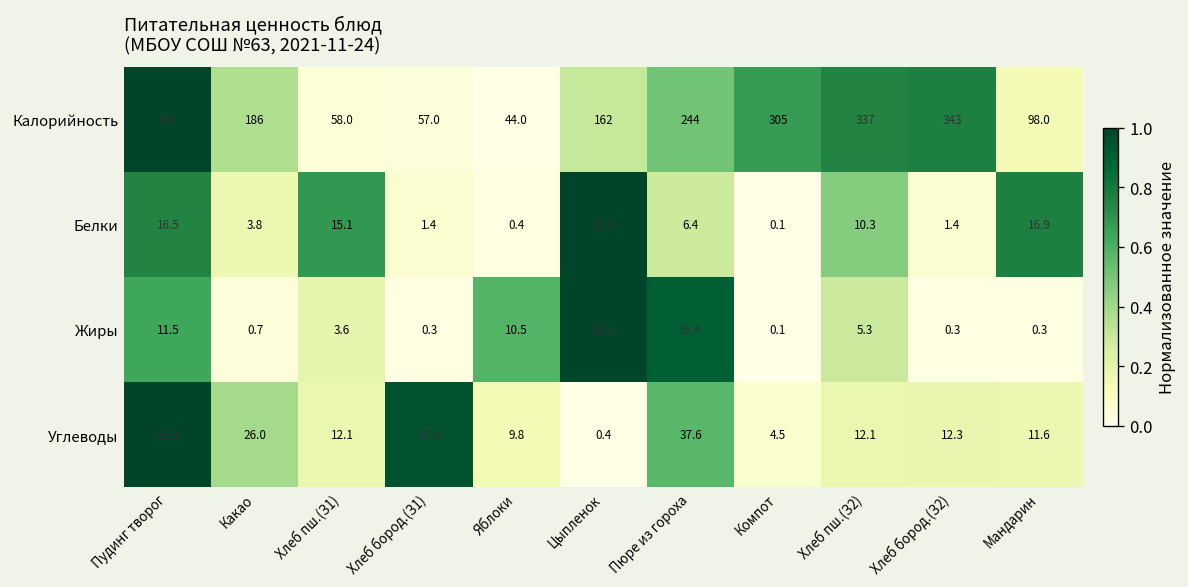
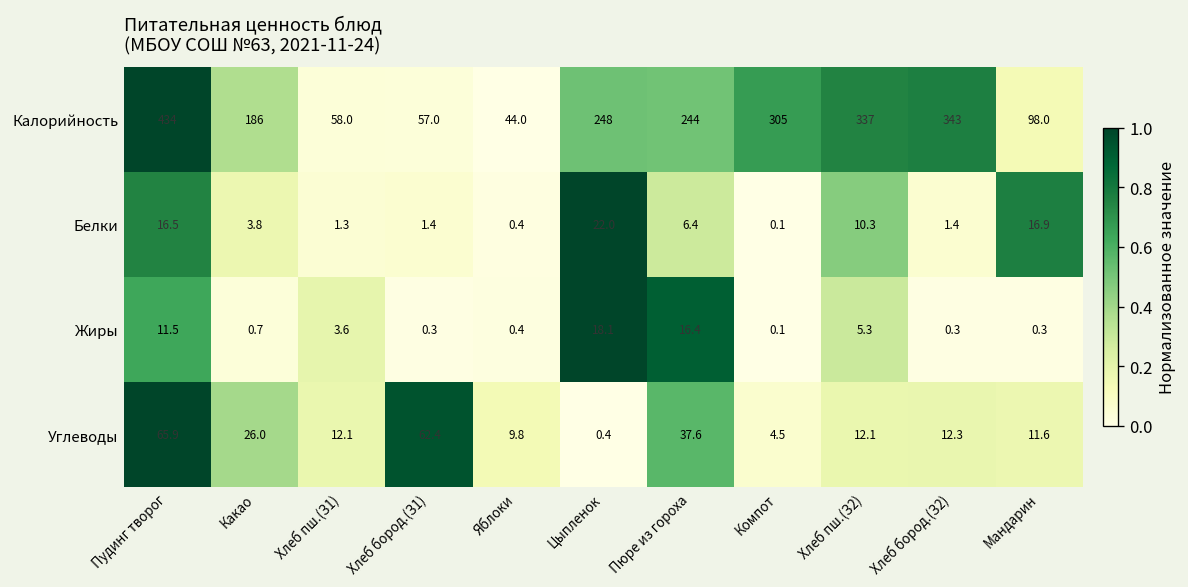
  {
    "Калорийность": {
      "Пудинг творог": 434,
      "Какао": 186,
      "Хлеб пш.(З1)": 58.0,
      "Хлеб бород.(З1)": 57.0,
      "Яблоки": 44.0,
-     "Цыпленок": 162,
+     "Цыпленок": 248,
      "Пюре из гороха": 244,
      "Компот": 305,
      "Хлеб пш.(З2)": 337,
      "Хлеб бород.(З2)": 343,
      "Мандарин": 98.0
    },
    "Белки": {
      "Пудинг творог": 16.5,
      "Какао": 3.8,
-     "Хлеб пш.(З1)": 15.1,
+     "Хлеб пш.(З1)": 1.3,
      "Хлеб бород.(З1)": 1.4,
      "Яблоки": 0.4,
      "Цыпленок": 22.0,
      "Пюре из гороха": 6.4,
      "Компот": 0.1,
      "Хлеб пш.(З2)": 10.3,
      "Хлеб бород.(З2)": 1.4,
      "Мандарин": 16.9
    },
    "Жиры": {
      "Пудинг творог": 11.5,
      "Какао": 0.7,
      "Хлеб пш.(З1)": 3.6,
      "Хлеб бород.(З1)": 0.3,
-     "Яблоки": 10.5,
+     "Яблоки": 0.4,
      "Цыпленок": 18.1,
      "Пюре из гороха": 16.4,
      "Компот": 0.1,
      "Хлеб пш.(З2)": 5.3,
      "Хлеб бород.(З2)": 0.3,
      "Мандарин": 0.3
    },
    "Углеводы": {
      "Пудинг творог": 65.9,
      "Какао": 26.0,
      "Хлеб пш.(З1)": 12.1,
      "Хлеб бород.(З1)": 62.4,
      "Яблоки": 9.8,
      "Цыпленок": 0.4,
      "Пюре из гороха": 37.6,
      "Компот": 4.5,
      "Хлеб пш.(З2)": 12.1,
      "Хлеб бород.(З2)": 12.3,
      "Мандарин": 11.6
    }
  }
